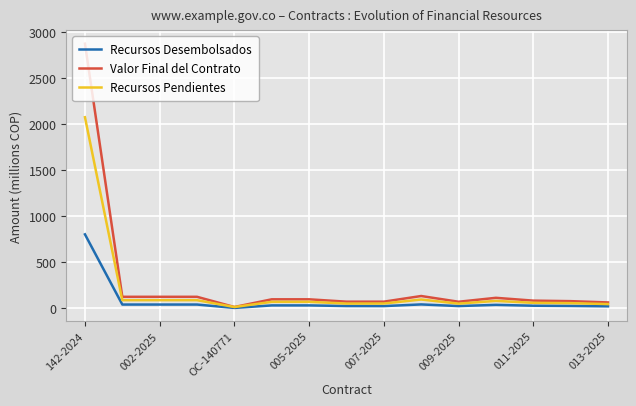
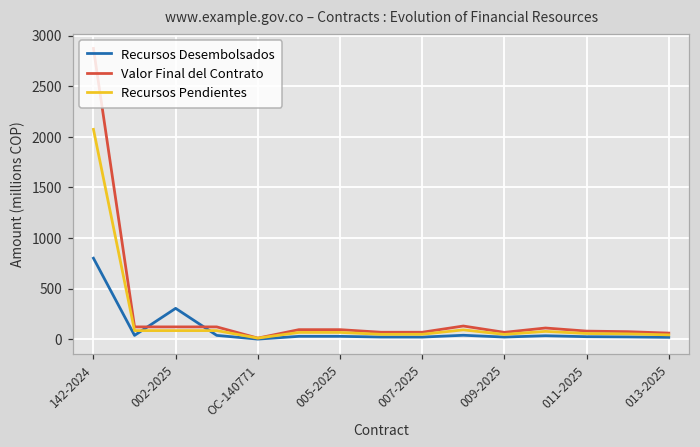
  {
    "Recursos Desembolsados": {
      "142-2024": 800,
-     "002-2025": 0,
+     "002-2025": 300,
      "005-2025": 0,
      "007-2025": 0,
      "011-2025": 0
    },
    "Valor Final del Contrato": {
      "002-2025": 100
    },
    "Recursos Pendientes": {
      "142-2024": 2100,
      "002-2025": 100
    }
  }
